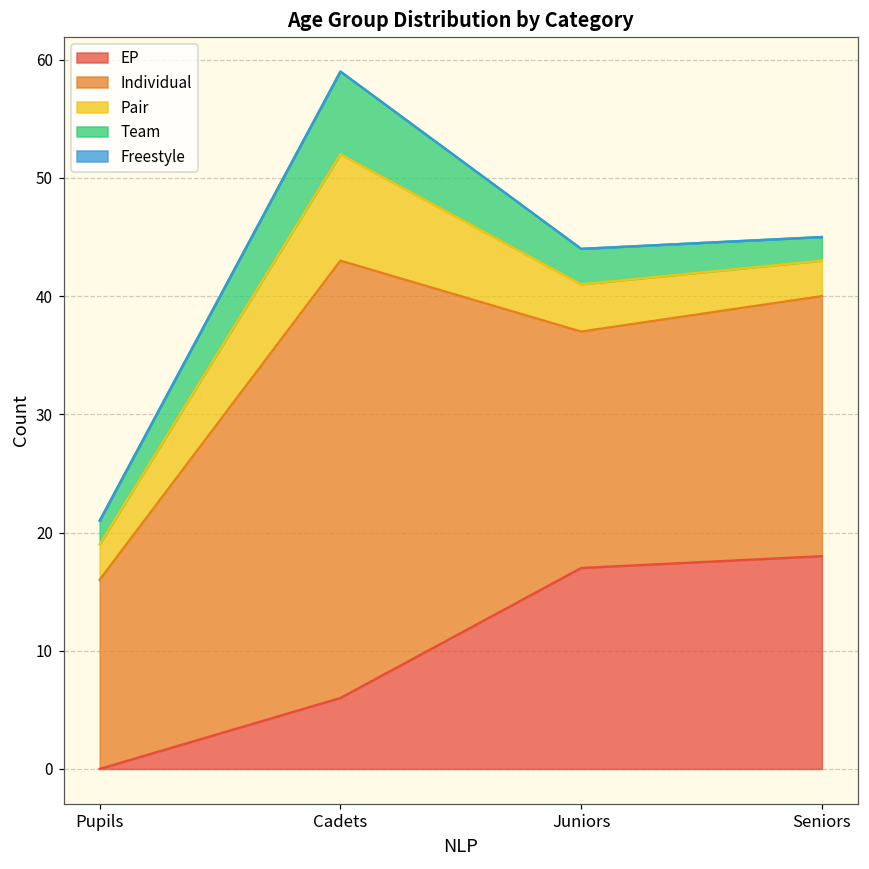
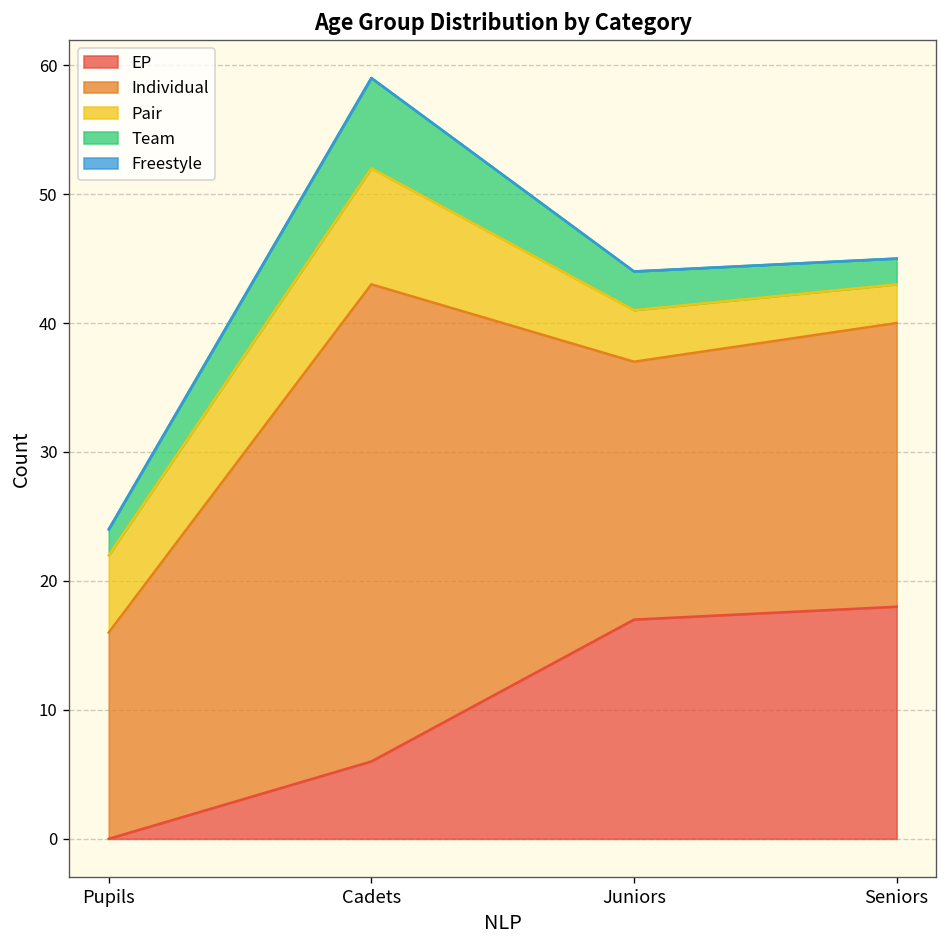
  {
    "Pair": {
-     "Pupils": 3,
+     "Pupils": 6,
      "Cadets": 9,
      "Juniors": 4,
      "Seniors": 3
    }
  }
